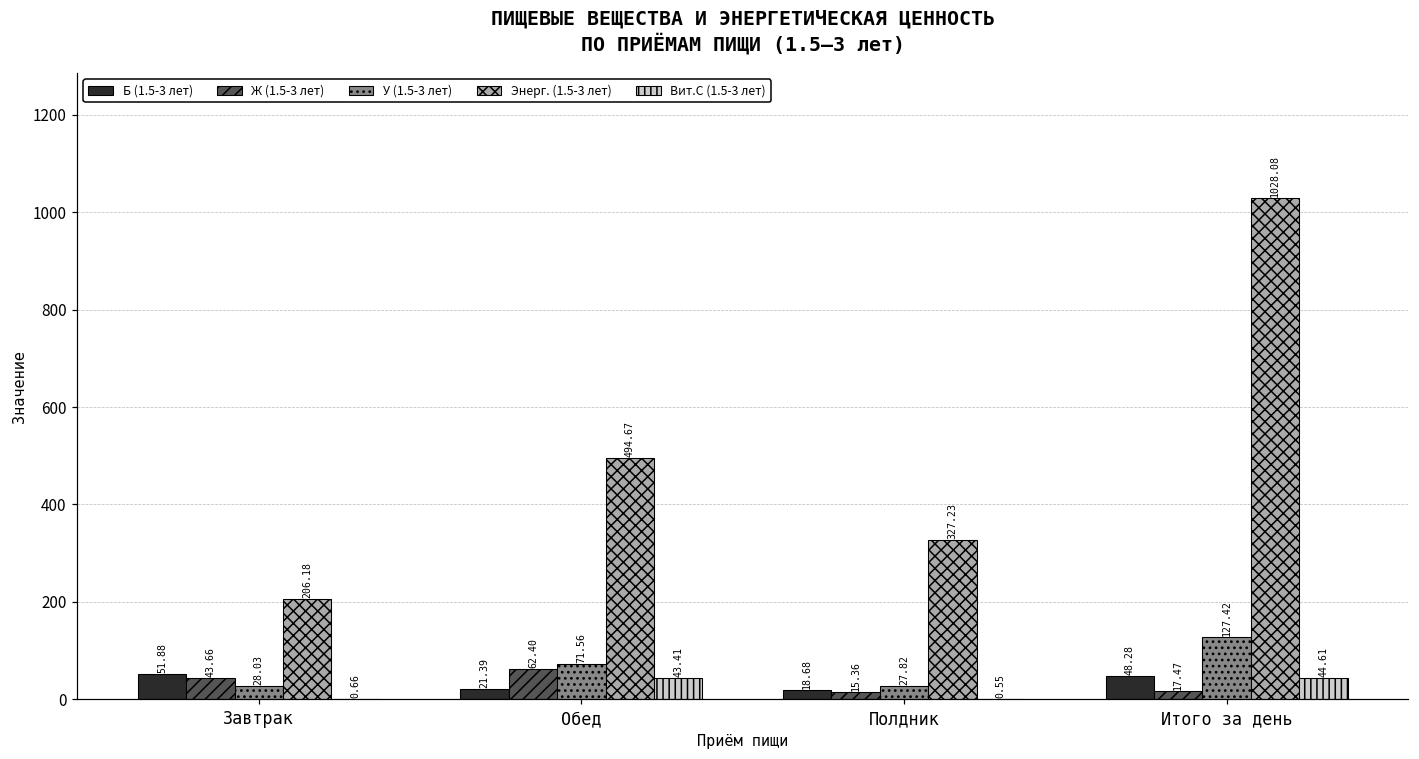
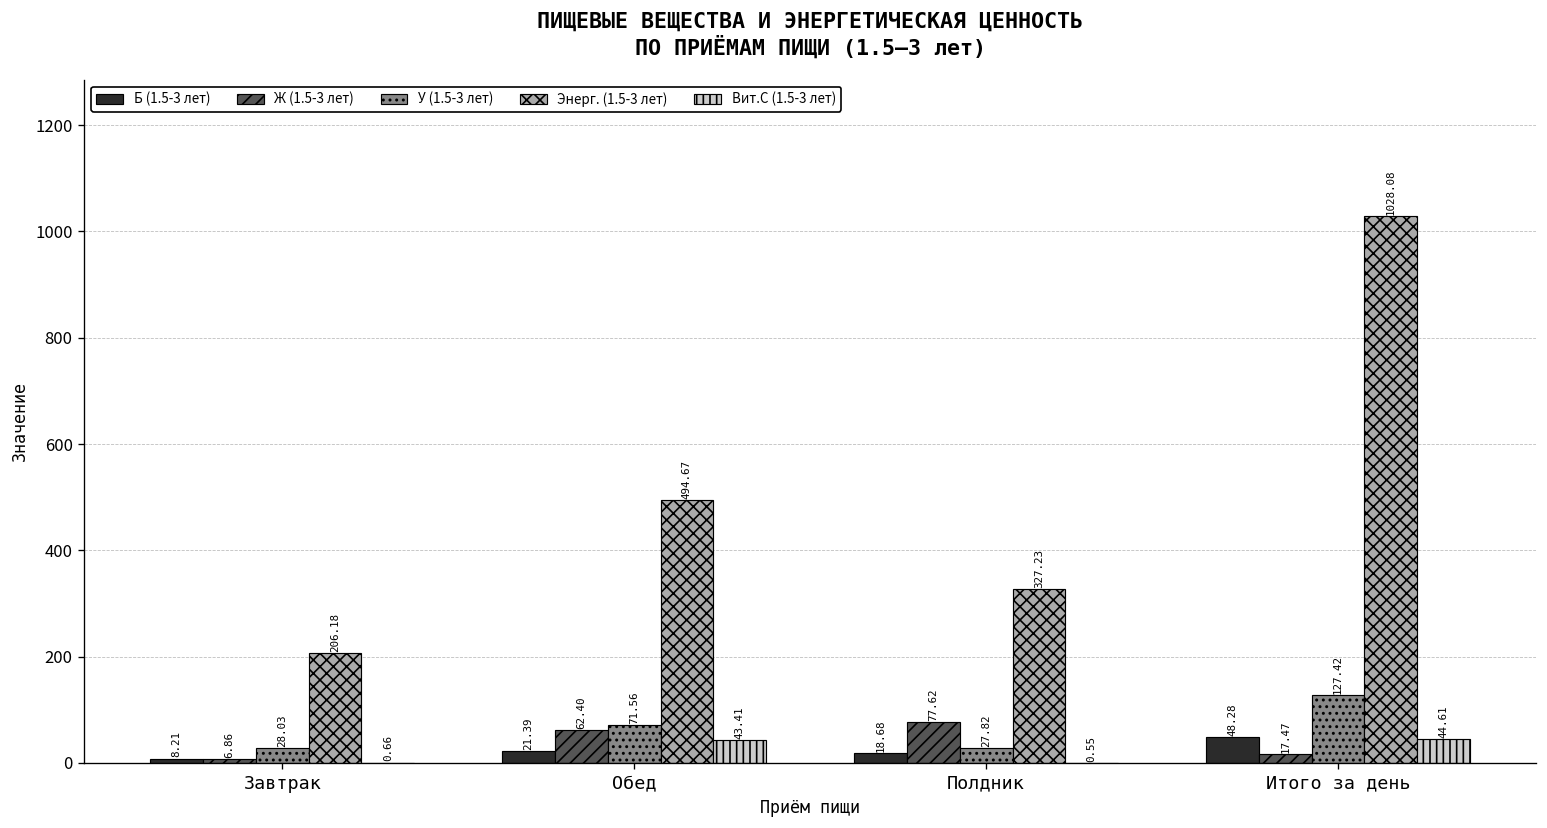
  {
    "Б (1.5-3 лет)": {
-     "Завтрак": 51.88,
+     "Завтрак": 8.21,
      "Обед": 21.39,
      "Полдник": 18.68,
      "Итого за день": 48.28
    },
    "Ж (1.5-3 лет)": {
-     "Завтрак": 43.66,
+     "Завтрак": 6.86,
      "Обед": 62.40,
-     "Полдник": 15.36,
+     "Полдник": 77.62,
      "Итого за день": 17.47
    }
  }
